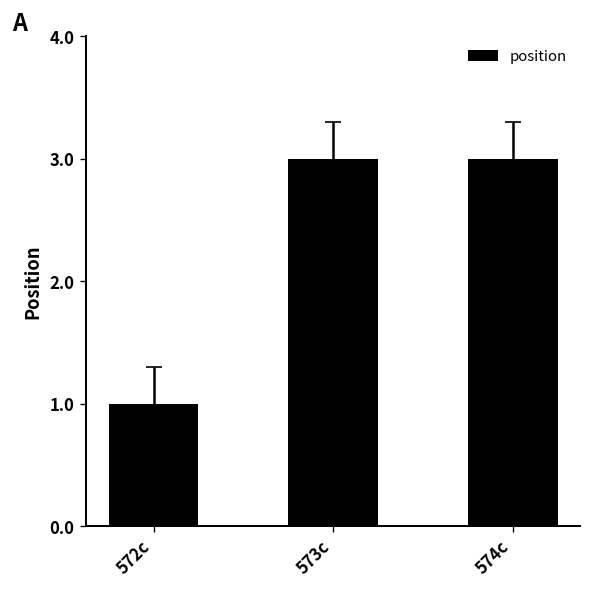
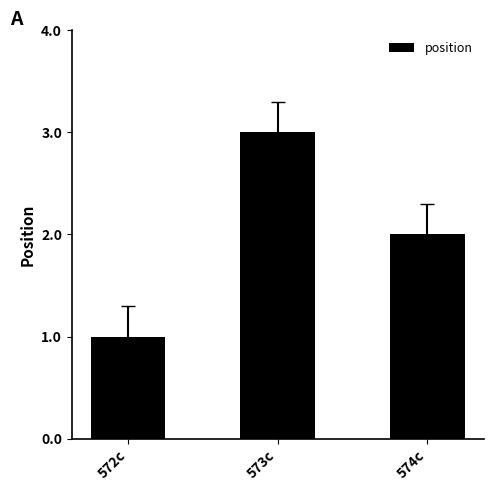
  {
    "position": {
      "572c": 1,
      "573c": 3,
-     "574c": 3
+     "574c": 2
    }
  }
